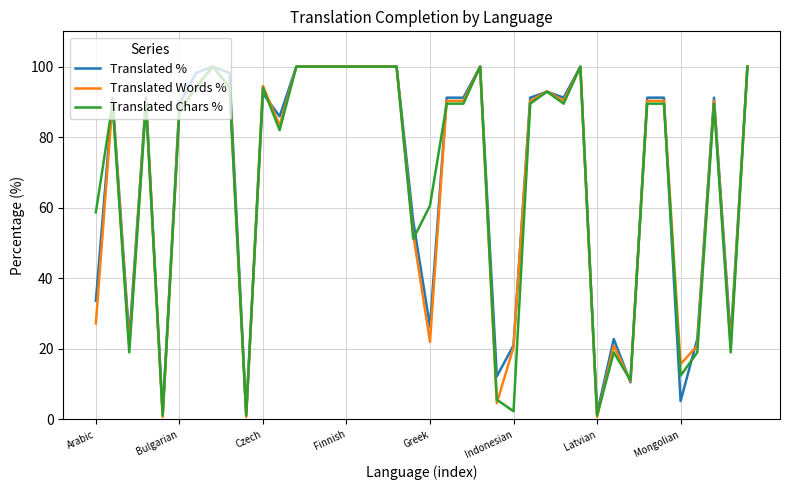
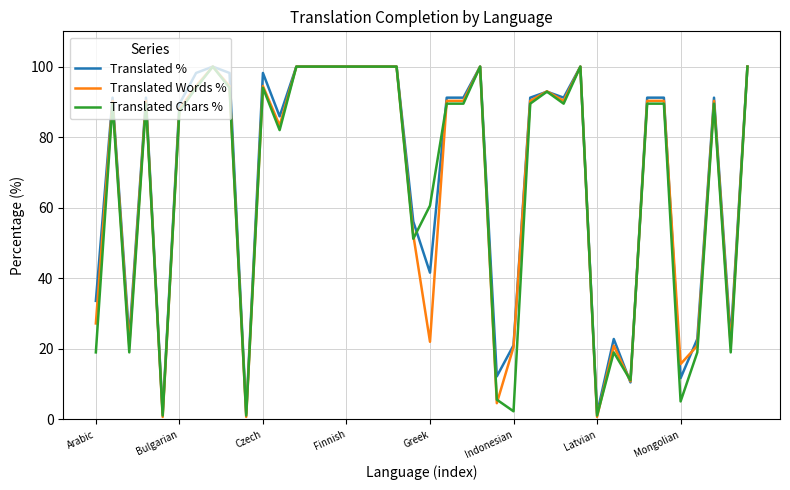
  {
    "Translated %": {
      "Arabic": 34,
-     "Czech": 92,
-     "Greek": 26,
-     "Mongolian": 5
+     "Czech": 98,
+     "Greek": 42,
+     "Mongolian": 12
    },
    "Translated Words %": {
      "Arabic": 27,
      "Greek": 22,
      "Mongolian": 16
    },
    "Translated Chars %": {
-     "Arabic": 59,
+     "Arabic": 19,
      "Greek": 61,
      "Indonesian": 2,
-     "Mongolian": 12
+     "Mongolian": 5
    }
  }
